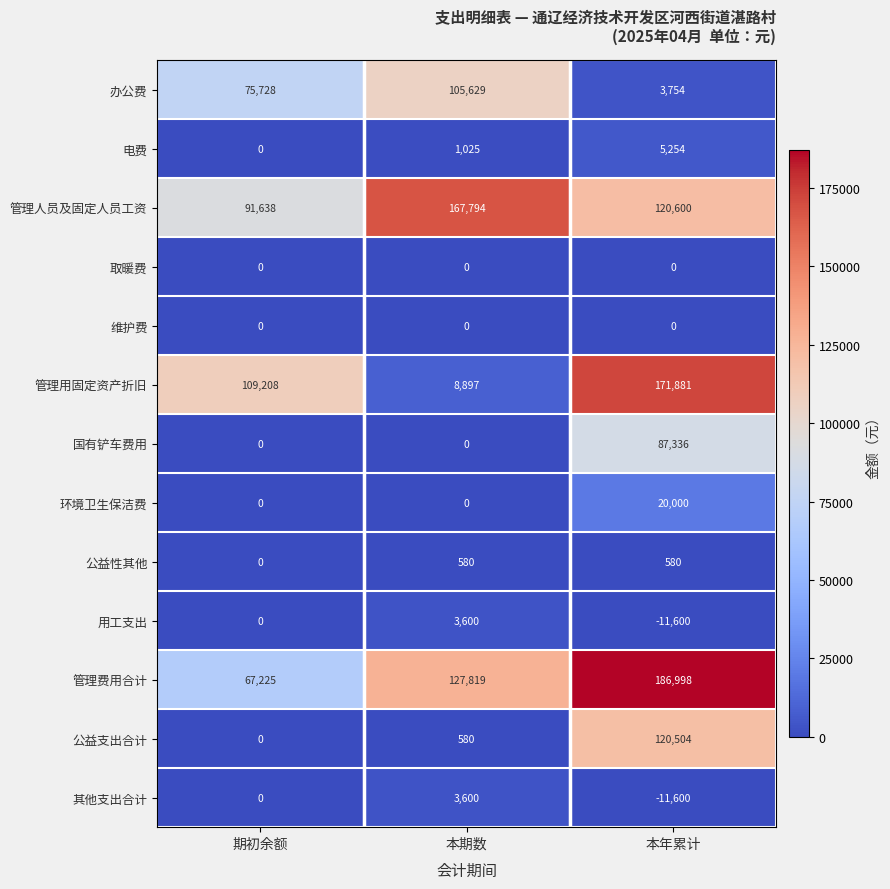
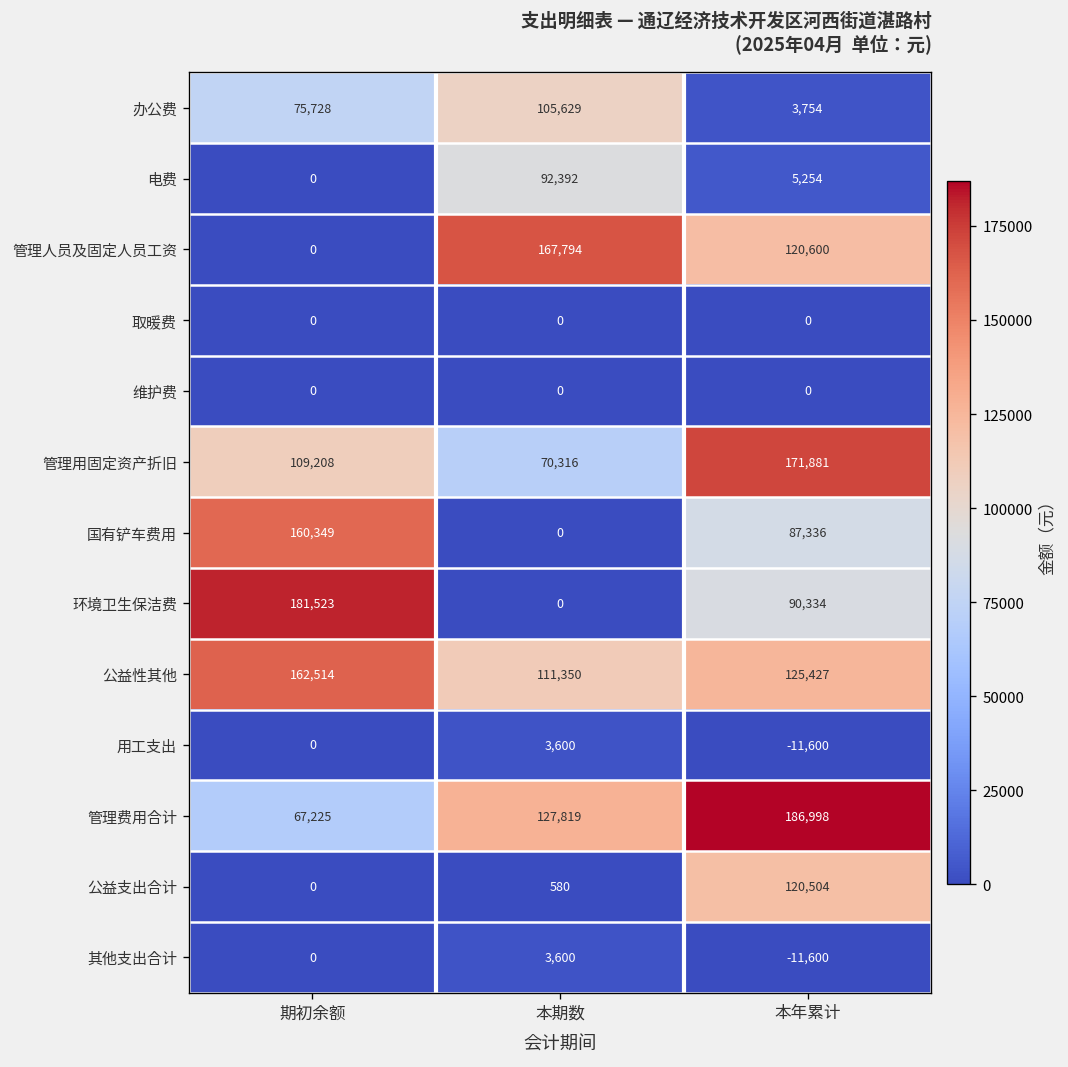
  {
    "办公费": {
      "期初余额": "75,728",
      "本期数": "105,629",
      "本年累计": "3,754"
    },
    "电费": {
      "期初余额": "0",
-     "本期数": "1,025",
+     "本期数": "92,392",
      "本年累计": "5,254"
    },
    "管理人员及固定人员工资": {
-     "期初余额": "91,638",
+     "期初余额": "0",
      "本期数": "167,794",
      "本年累计": "120,600"
    },
    "取暖费": {
      "期初余额": "0",
      "本期数": "0",
      "本年累计": "0"
    },
    "维护费": {
      "期初余额": "0",
      "本期数": "0",
      "本年累计": "0"
    },
    "管理用固定资产折旧": {
      "期初余额": "109,208",
-     "本期数": "8,897",
+     "本期数": "70,316",
      "本年累计": "171,881"
    },
    "国有铲车费用": {
-     "期初余额": "0",
+     "期初余额": "160,349",
      "本期数": "0",
      "本年累计": "87,336"
    },
    "环境卫生保洁费": {
-     "期初余额": "0",
+     "期初余额": "181,523",
      "本期数": "0",
-     "本年累计": "20,000"
+     "本年累计": "90,334"
    },
    "公益性其他": {
-     "期初余额": "0",
-     "本期数": "580",
-     "本年累计": "580"
+     "期初余额": "162,514",
+     "本期数": "111,350",
+     "本年累计": "125,427"
    },
    "用工支出": {
      "期初余额": "0",
      "本期数": "3,600",
      "本年累计": "-11,600"
    },
    "管理费用合计": {
      "期初余额": "67,225",
      "本期数": "127,819",
      "本年累计": "186,998"
    },
    "公益支出合计": {
      "期初余额": "0",
      "本期数": "580",
      "本年累计": "120,504"
    },
    "其他支出合计": {
      "期初余额": "0",
      "本期数": "3,600",
      "本年累计": "-11,600"
    }
  }
